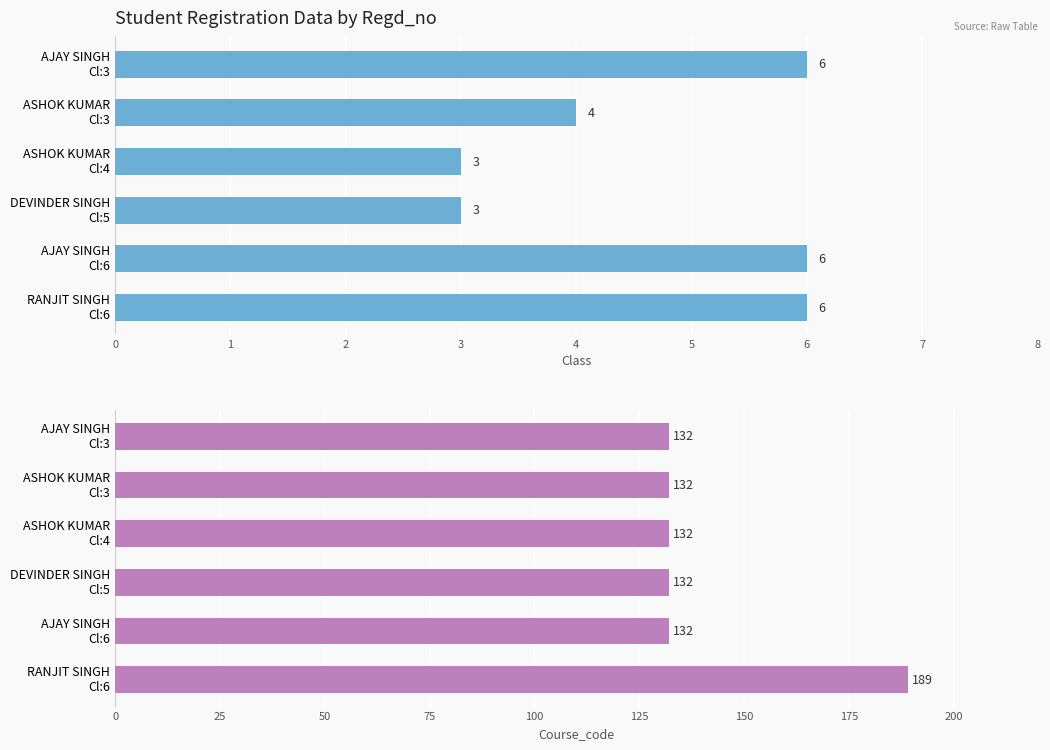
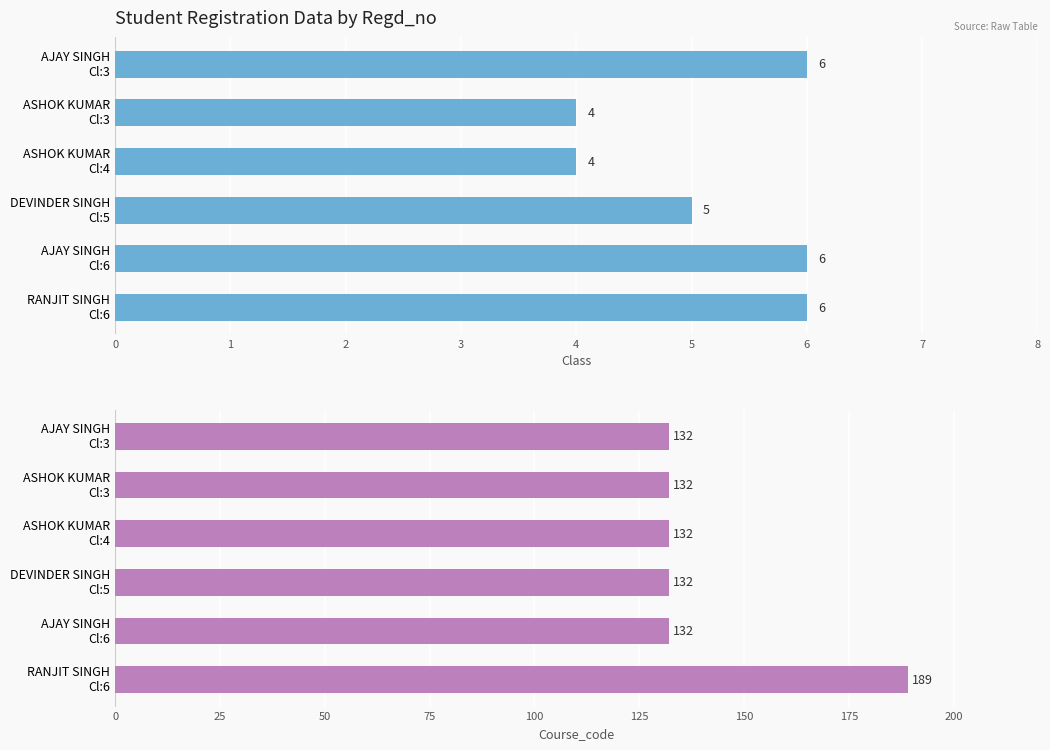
  {
    "Student Registration Data by Regd_no": {
      "AJAY SINGH Cl:3": 6,
      "ASHOK KUMAR Cl:3": 4,
-     "ASHOK KUMAR Cl:4": 3,
-     "DEVINDER SINGH Cl:5": 3,
+     "ASHOK KUMAR Cl:4": 4,
+     "DEVINDER SINGH Cl:5": 5,
      "AJAY SINGH Cl:6": 6,
      "RANJIT SINGH Cl:6": 6
    }
  }
